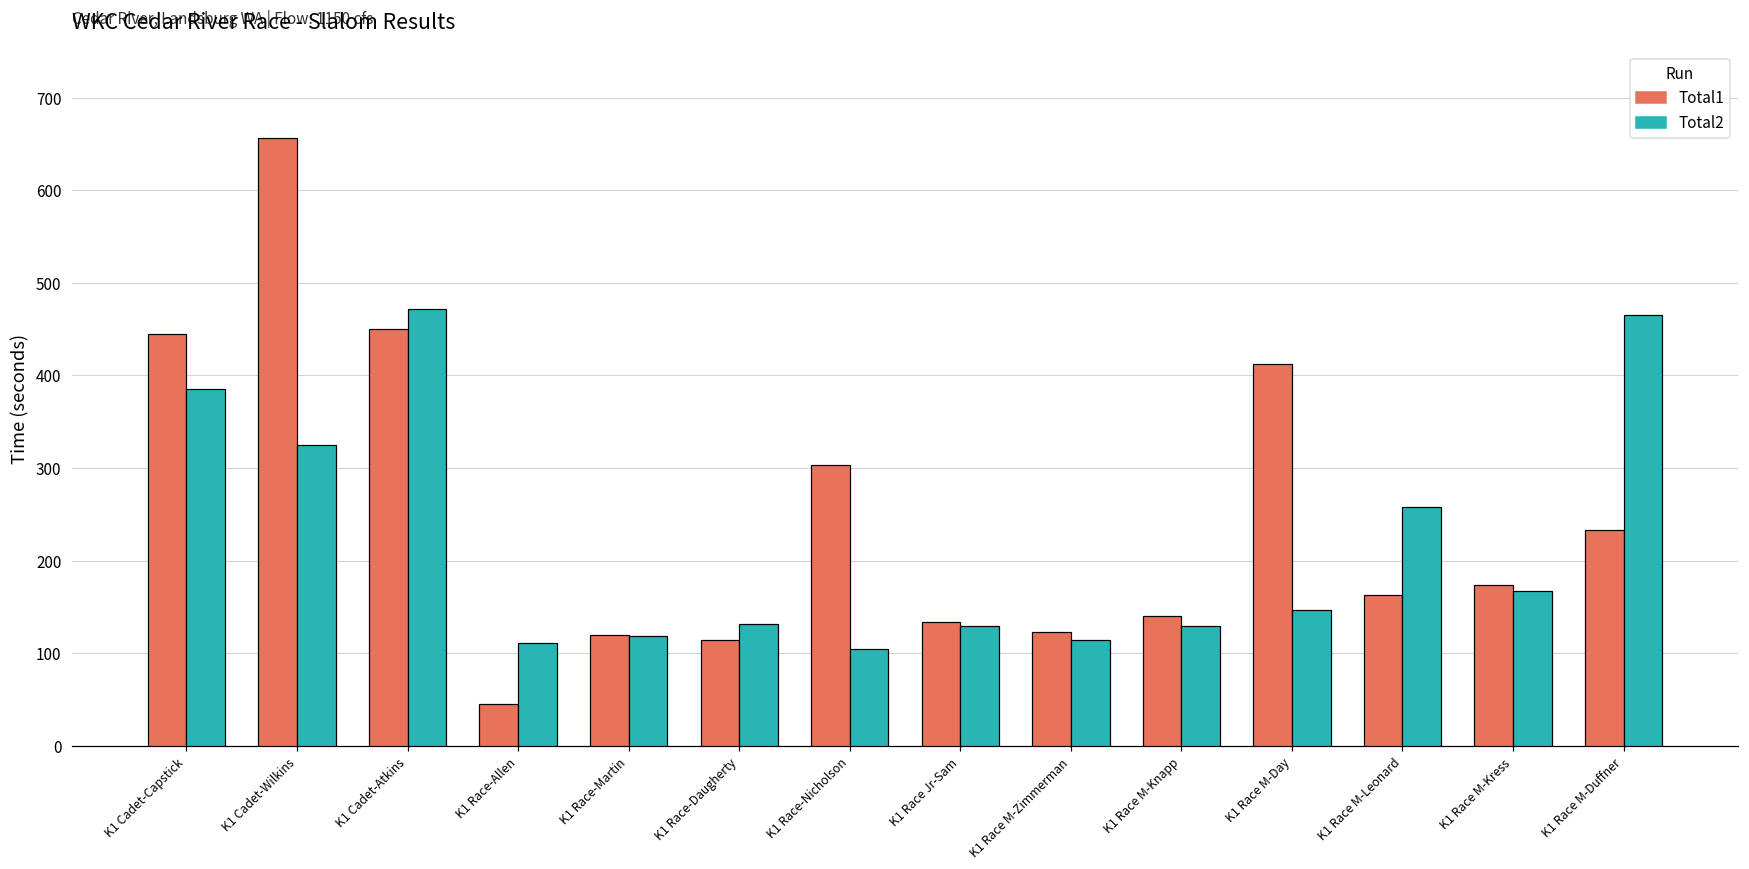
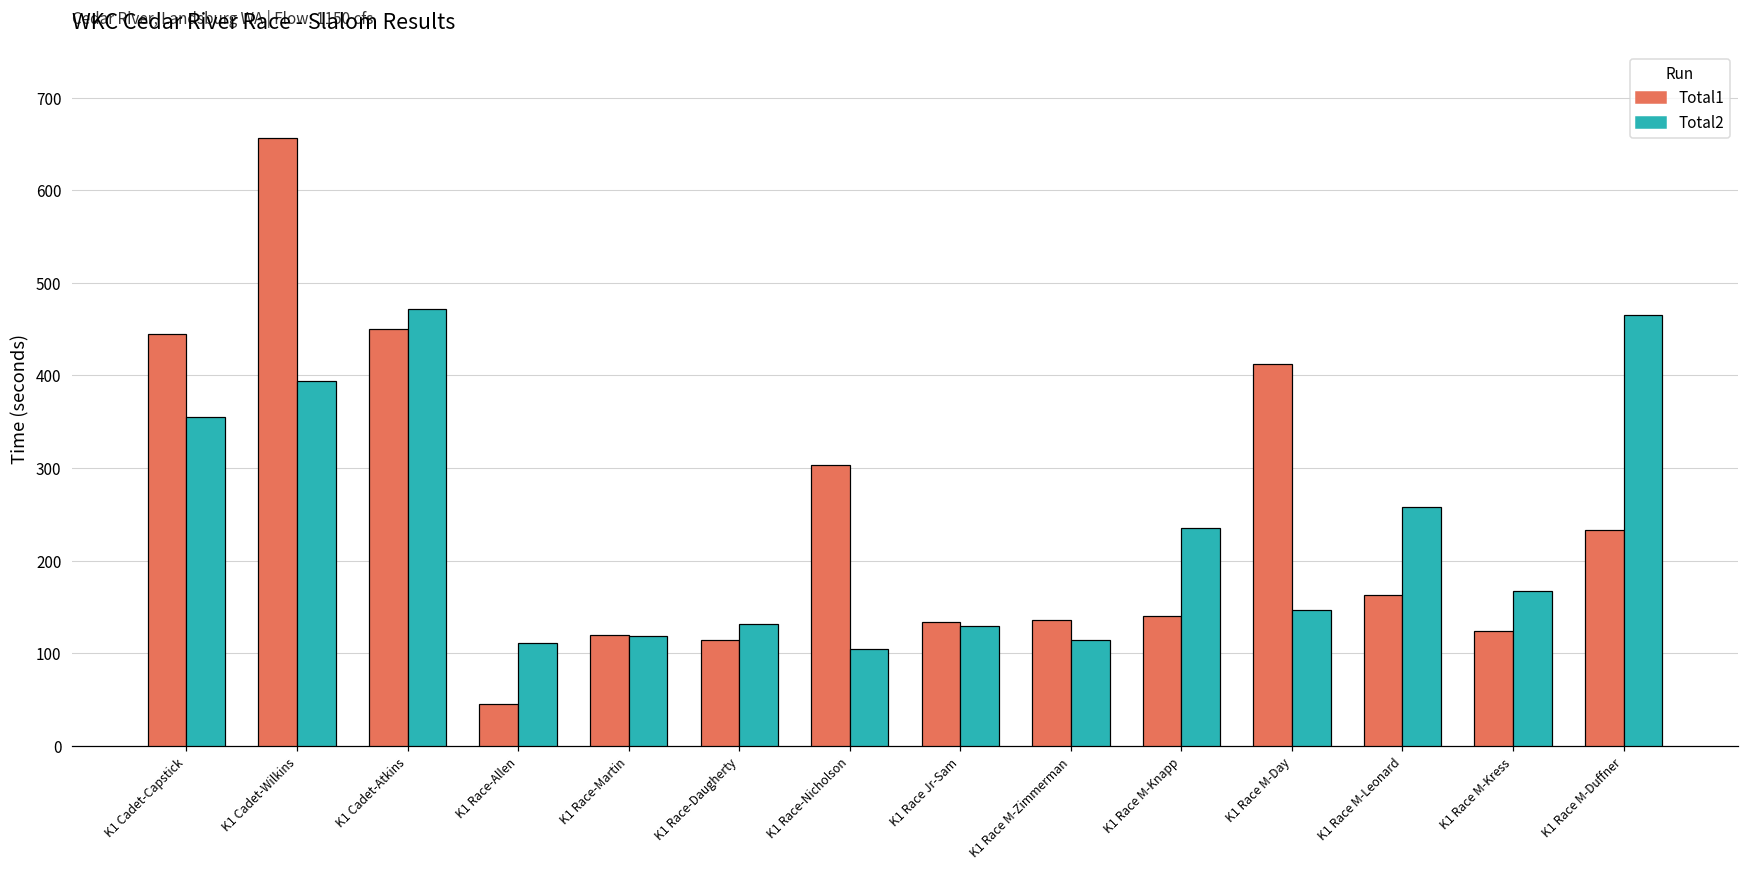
  {
    "Total1": {
      "K1 Cadet-Capstick": 440,
      "K1 Cadet-Wilkins": 660,
      "K1 Cadet-Atkins": 450,
      "K1 Race-Allen": 50,
      "K1 Race-Martin": 120,
      "K1 Race-Daugherty": 110,
      "K1 Race-Nicholson": 300,
      "K1 Race Jr-Sam": 130,
-     "K1 Race M-Zimmerman": 120,
+     "K1 Race M-Zimmerman": 140,
      "K1 Race M-Knapp": 140,
      "K1 Race M-Day": 410,
      "K1 Race M-Leonard": 160,
-     "K1 Race M-Kress": 170,
+     "K1 Race M-Kress": 120,
      "K1 Race M-Duffner": 230
    },
    "Total2": {
-     "K1 Cadet-Capstick": 390,
-     "K1 Cadet-Wilkins": 330,
+     "K1 Cadet-Capstick": 360,
+     "K1 Cadet-Wilkins": 390,
      "K1 Cadet-Atkins": 470,
      "K1 Race-Allen": 110,
      "K1 Race-Martin": 120,
      "K1 Race-Daugherty": 130,
      "K1 Race-Nicholson": 100,
      "K1 Race Jr-Sam": 130,
      "K1 Race M-Zimmerman": 110,
-     "K1 Race M-Knapp": 130,
+     "K1 Race M-Knapp": 230,
      "K1 Race M-Day": 150,
      "K1 Race M-Leonard": 260,
      "K1 Race M-Kress": 170,
      "K1 Race M-Duffner": 470
    }
  }
